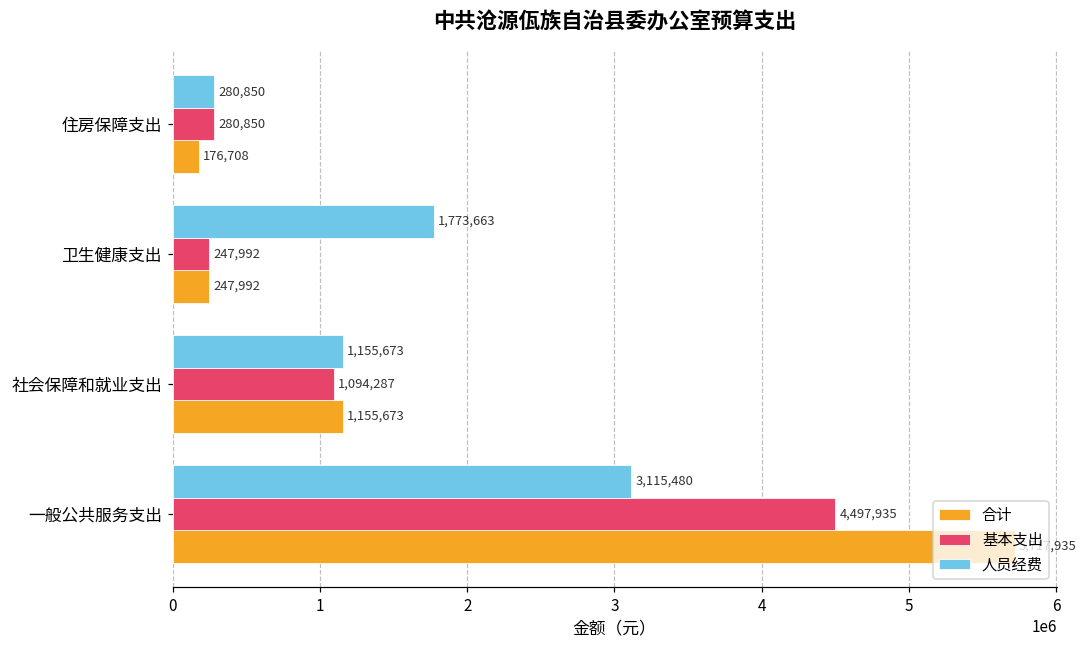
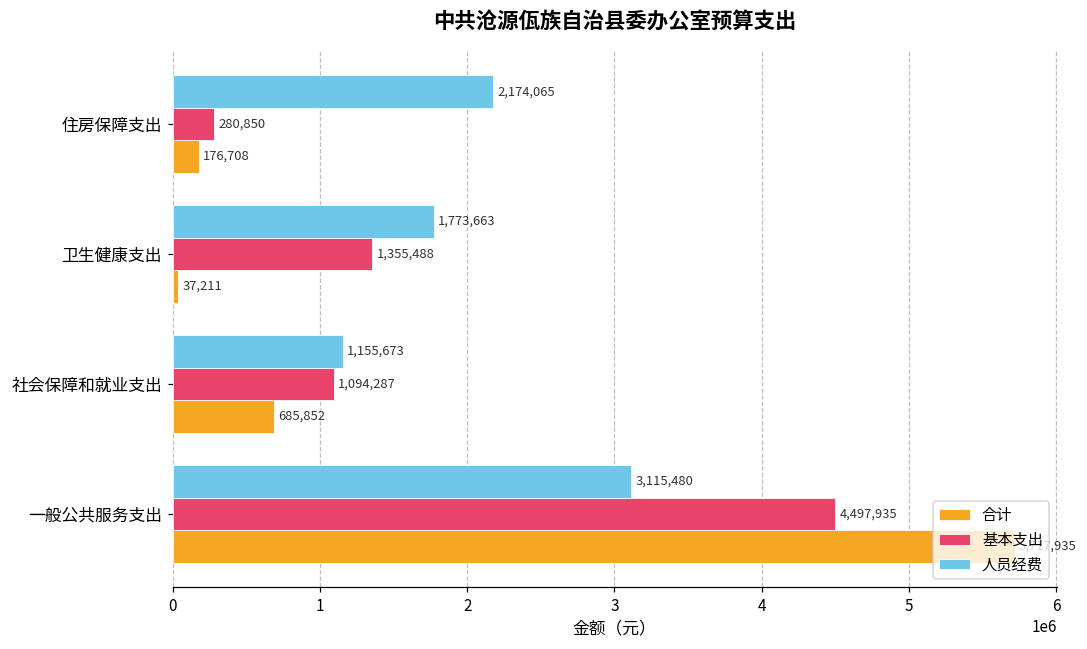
  {
    "合计": {
      "住房保障支出": "176,708",
-     "卫生健康支出": "247,992",
-     "社会保障和就业支出": "1,155,673"
+     "卫生健康支出": "37,211",
+     "社会保障和就业支出": "685,852"
    },
    "基本支出": {
      "住房保障支出": "280,850",
-     "卫生健康支出": "247,992",
+     "卫生健康支出": "1,355,488",
      "社会保障和就业支出": "1,094,287",
      "一般公共服务支出": "4,497,935"
    },
    "人员经费": {
-     "住房保障支出": "280,850",
+     "住房保障支出": "2,174,065",
      "卫生健康支出": "1,773,663",
      "社会保障和就业支出": "1,155,673",
      "一般公共服务支出": "3,115,480"
    }
  }
